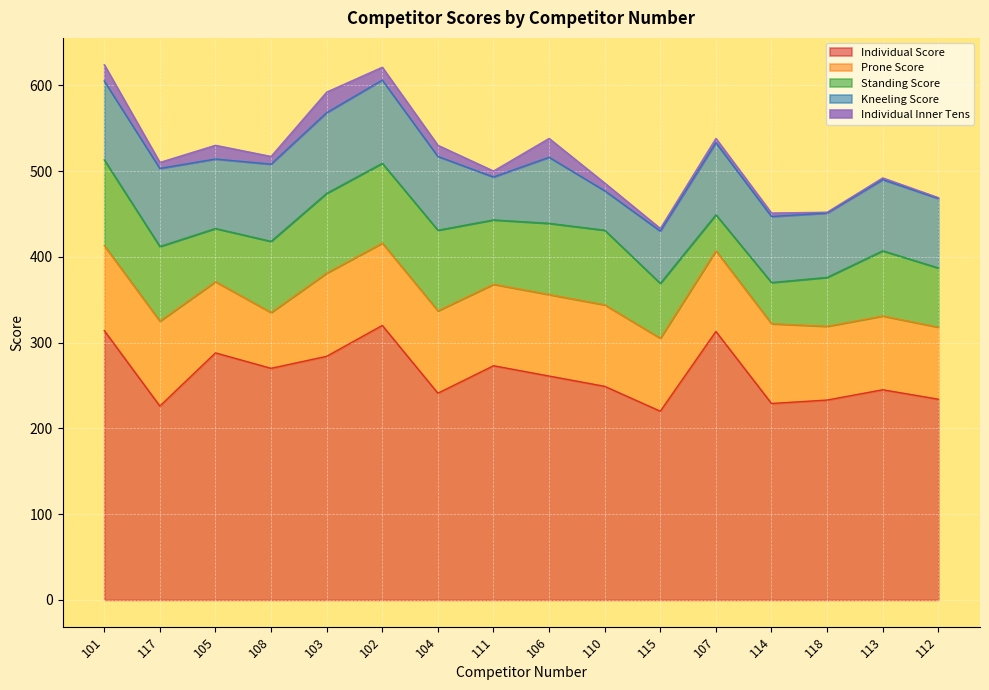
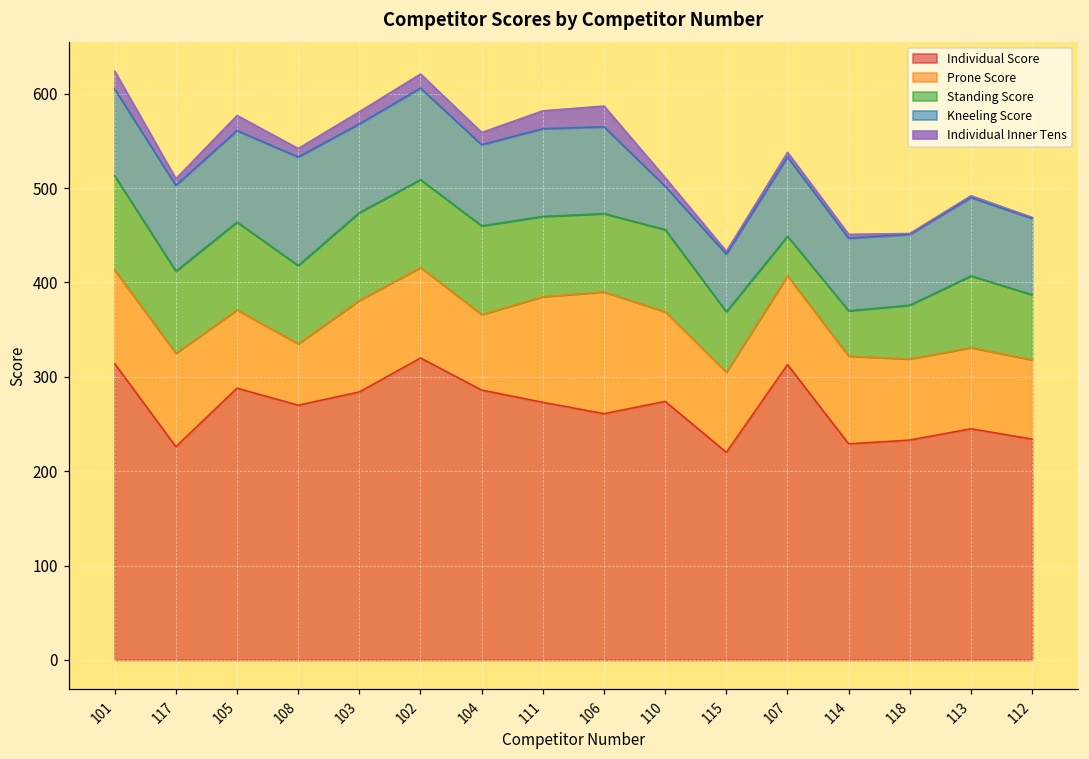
  {
    "Individual Score": {
      "101": 310,
      "117": 230,
      "105": 290,
      "108": 270,
      "103": 280,
      "102": 320,
-     "104": 240,
+     "104": 290,
      "111": 270,
      "106": 260,
-     "110": 250,
+     "110": 270,
      "115": 220,
      "107": 310,
      "114": 230,
      "118": 230,
      "113": 250,
      "112": 230
    },
    "Prone Score": {
      "101": 100,
      "117": 100,
      "105": 80,
      "108": 70,
      "103": 100,
      "102": 100,
-     "104": 100,
-     "111": 100,
-     "106": 100,
+     "104": 80,
+     "111": 110,
+     "106": 130,
      "110": 100,
      "115": 90,
      "107": 90,
      "114": 90,
      "118": 90,
      "113": 90,
      "112": 80
    },
    "Standing Score": {
      "101": 100,
      "117": 90,
-     "105": 60,
+     "105": 90,
      "108": 80,
      "103": 90,
      "102": 90,
      "104": 90,
-     "111": 80,
+     "111": 90,
      "106": 80,
      "110": 90,
      "115": 60,
      "107": 40,
      "114": 50,
      "118": 60,
      "113": 80,
      "112": 70
    },
    "Kneeling Score": {
      "101": 90,
      "117": 90,
-     "105": 80,
-     "108": 90,
+     "105": 100,
+     "108": 120,
      "103": 90,
      "102": 100,
      "104": 90,
-     "111": 50,
-     "106": 80,
+     "111": 90,
+     "106": 90,
      "110": 50,
      "115": 60,
      "107": 80,
      "114": 80
    },
    "Individual Inner Tens": {
      "101": 20,
      "117": 10,
      "105": 20,
      "108": 10,
-     "103": 20,
+     "103": 10,
      "102": 20,
      "104": 10,
-     "111": 10,
+     "111": 20,
      "106": 20,
      "110": 10,
      "115": 0,
      "107": 10,
      "114": 0
    }
  }
